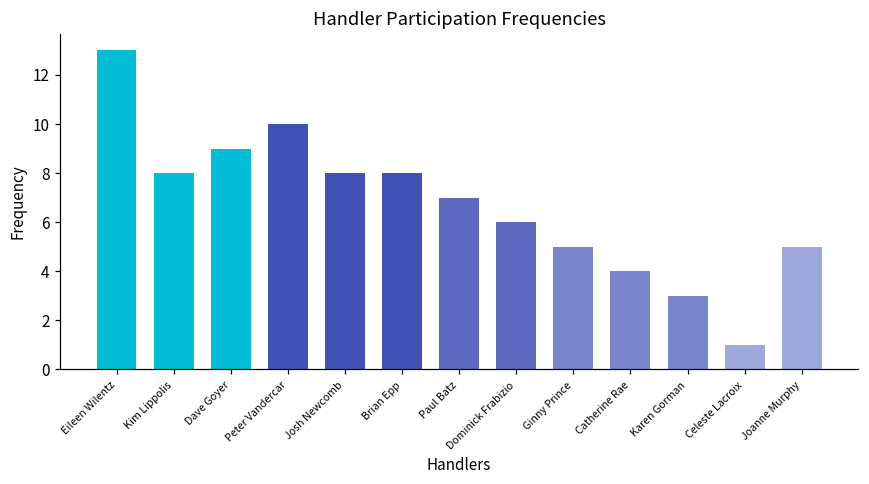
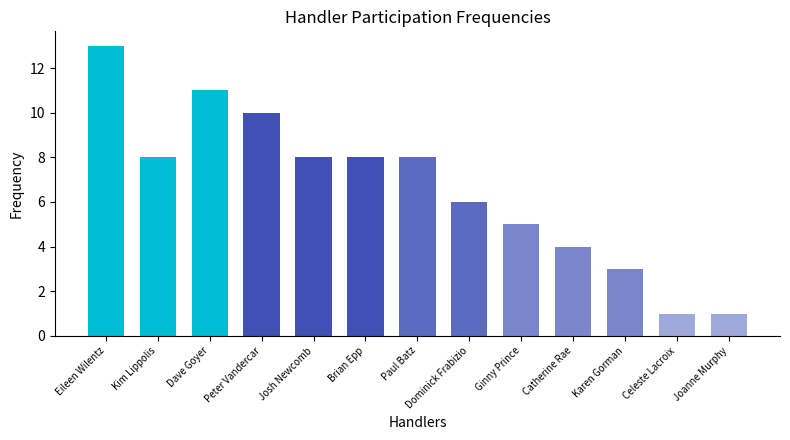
  {
    "Eileen Wilentz": 13,
    "Kim Lippolis": 8,
-   "Dave Goyer": 9,
+   "Dave Goyer": 11,
    "Peter Vandercar": 10,
    "Josh Newcomb": 8,
    "Brian Epp": 8,
-   "Paul Batz": 7,
+   "Paul Batz": 8,
    "Dominick Frabizio": 6,
    "Ginny Prince": 5,
    "Catherine Rae": 4,
    "Karen Gorman": 3,
    "Celeste Lacroix": 1,
-   "Joanne Murphy": 5
+   "Joanne Murphy": 1
  }
